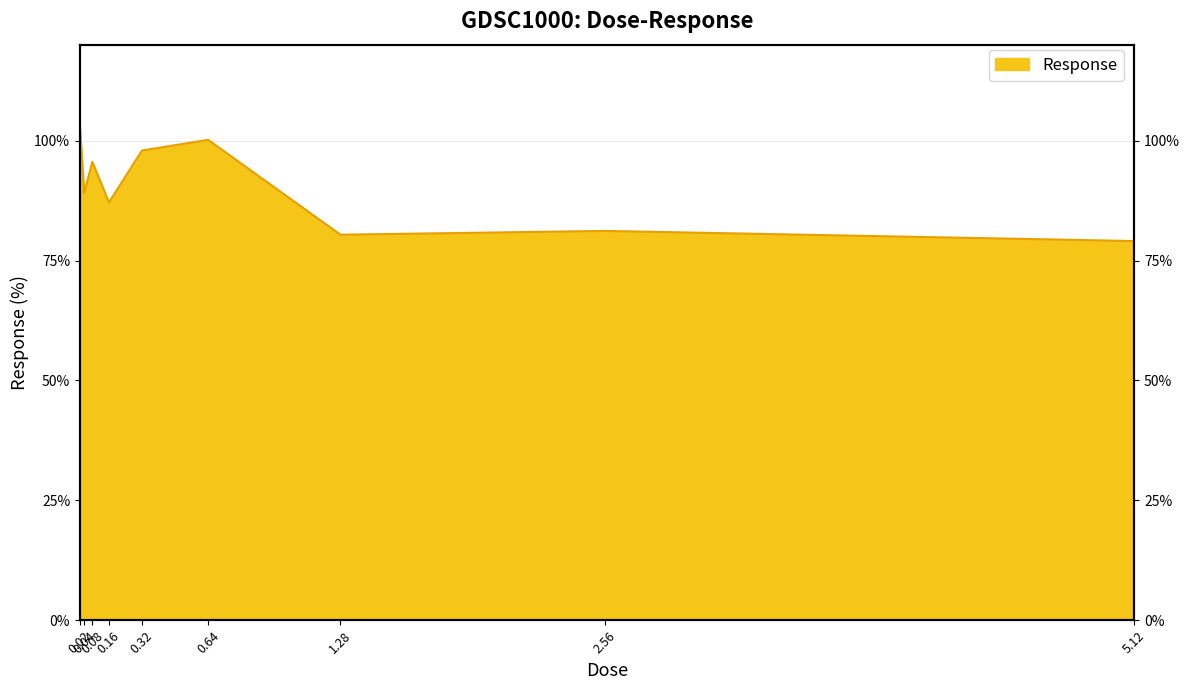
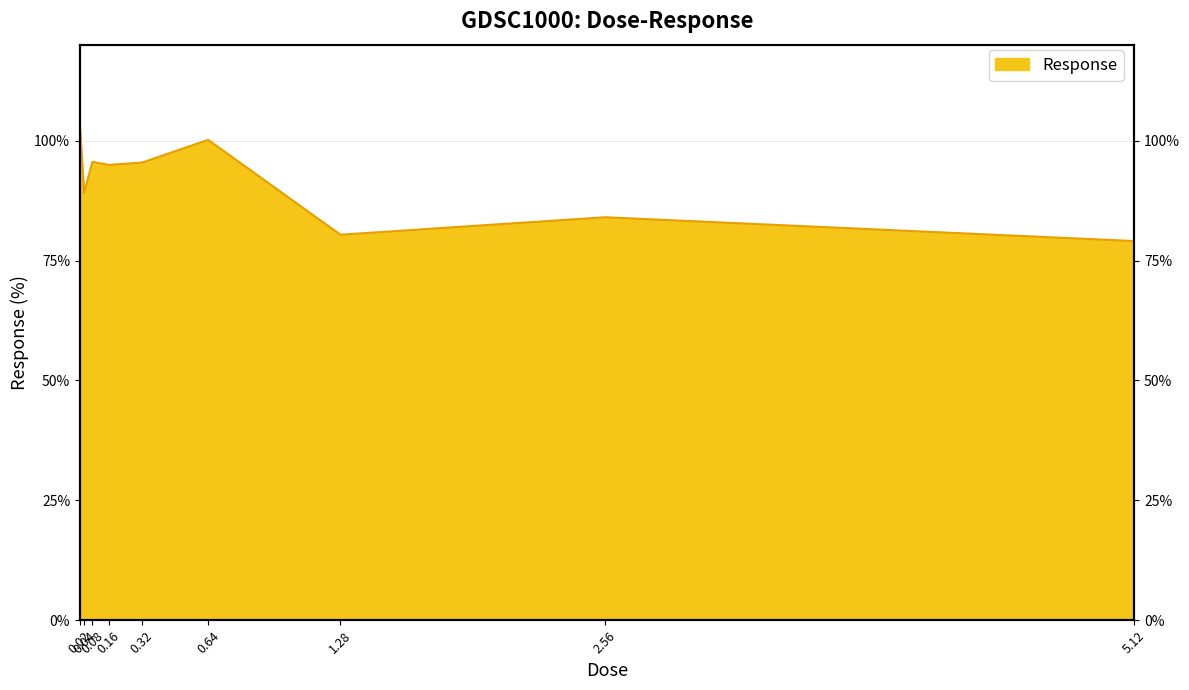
  {
    "0.02": "103%",
    "0.04": "89%",
    "0.08": "96%",
-   "0.16": "87%",
-   "0.32": "98%",
+   "0.16": "95%",
+   "0.32": "95%",
    "0.64": "100%",
    "1.28": "80%",
-   "2.56": "81%",
+   "2.56": "84%",
    "5.12": "79%"
  }
